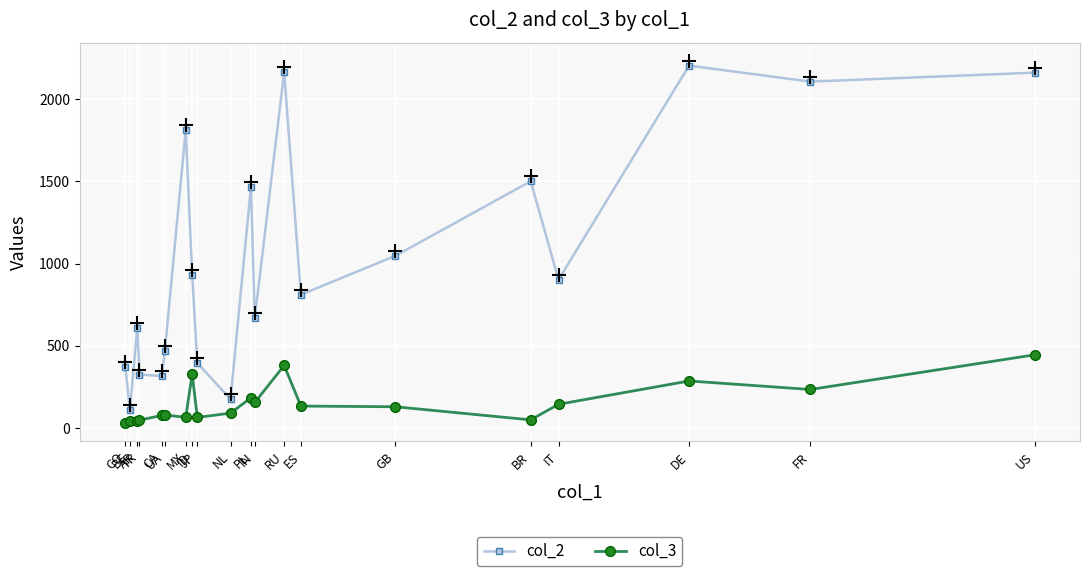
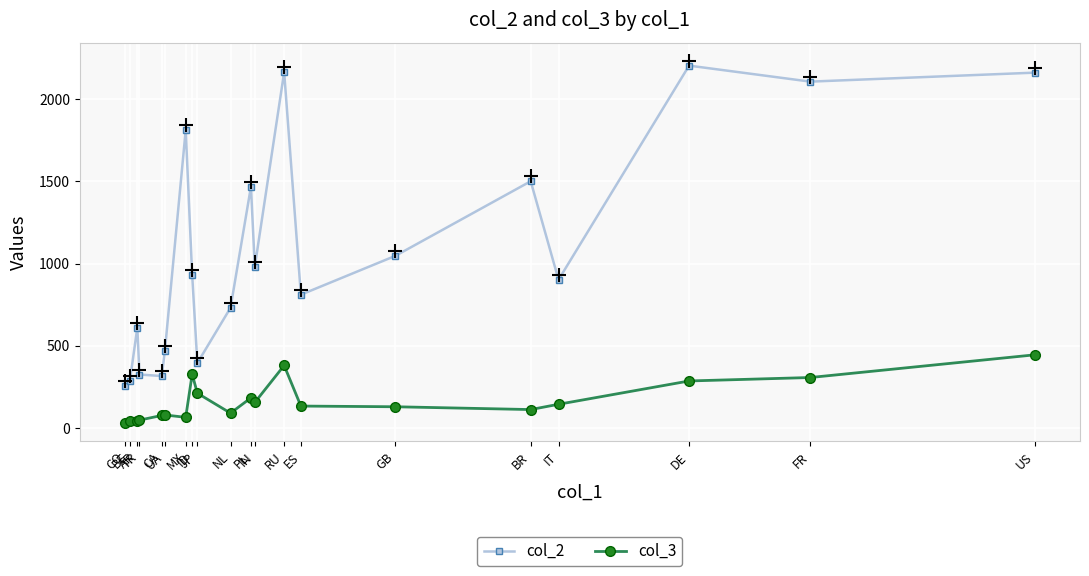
  {
    "col_2": {
-     "CO": 370,
-     "BE": 110,
+     "CO": 260,
+     "BE": 290,
      "AR": 610,
      "TR": 330,
      "CA": 320,
      "UA": 470,
      "MX": 1810,
      "ID": 930,
      "JP": 390,
-     "NL": 170,
+     "NL": 730,
      "PL": 1470,
-     "IN": 670,
+     "IN": 980,
      "RU": 2160,
      "ES": 810,
      "GB": 1050,
      "BR": 1500,
      "IT": 900,
      "DE": 2200,
      "FR": 2110,
      "US": 2160
    },
    "col_3": {
      "CO": 30,
      "BE": 40,
      "AR": 40,
      "TR": 50,
      "CA": 80,
      "UA": 80,
      "MX": 60,
      "ID": 330,
-     "JP": 60,
+     "JP": 210,
      "NL": 90,
      "PL": 180,
      "IN": 160,
      "RU": 380,
      "ES": 130,
      "GB": 130,
-     "BR": 50,
+     "BR": 110,
      "IT": 140,
      "DE": 290,
-     "FR": 230,
+     "FR": 310,
      "US": 440
    }
  }
